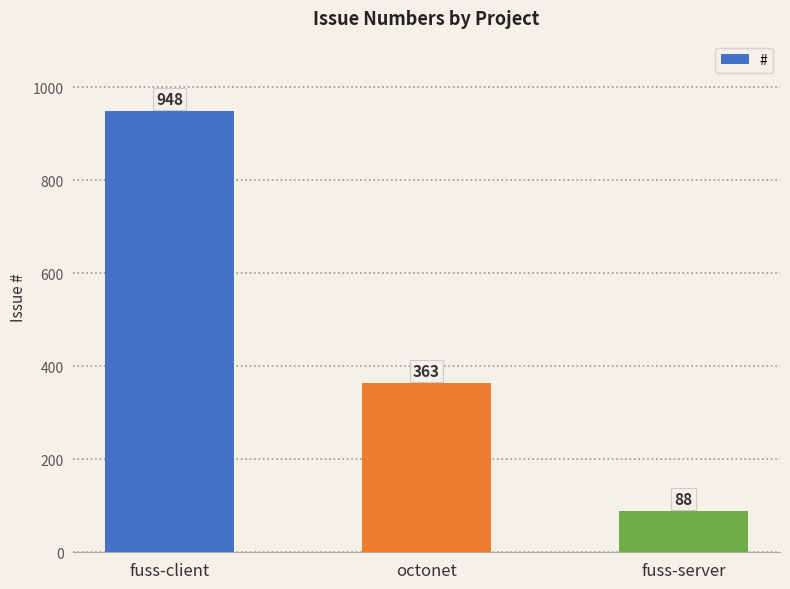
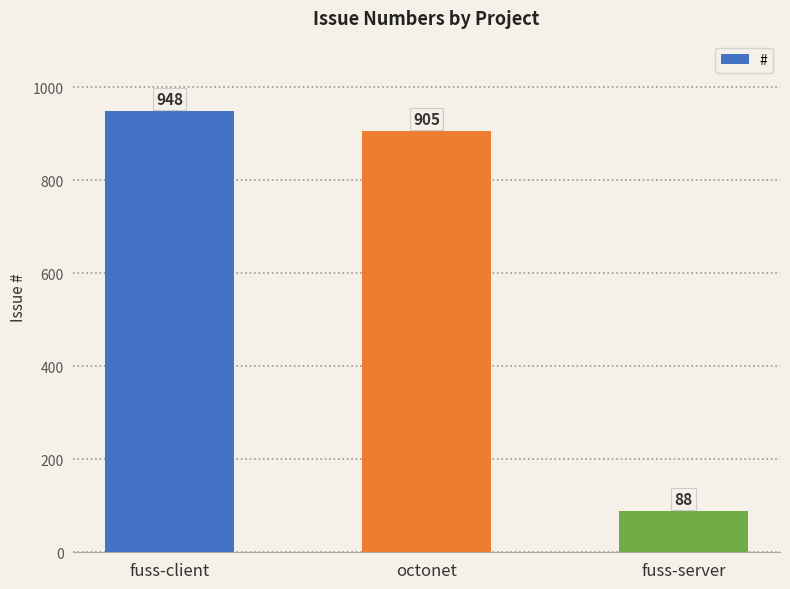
  {
-   "octonet": 363
+   "octonet": 905
  }
